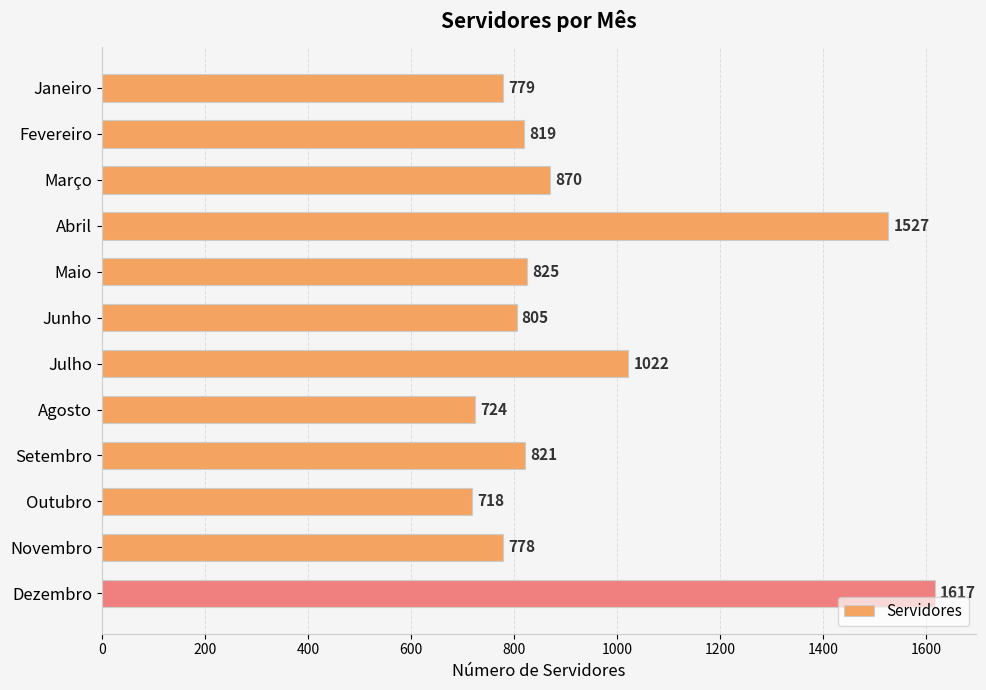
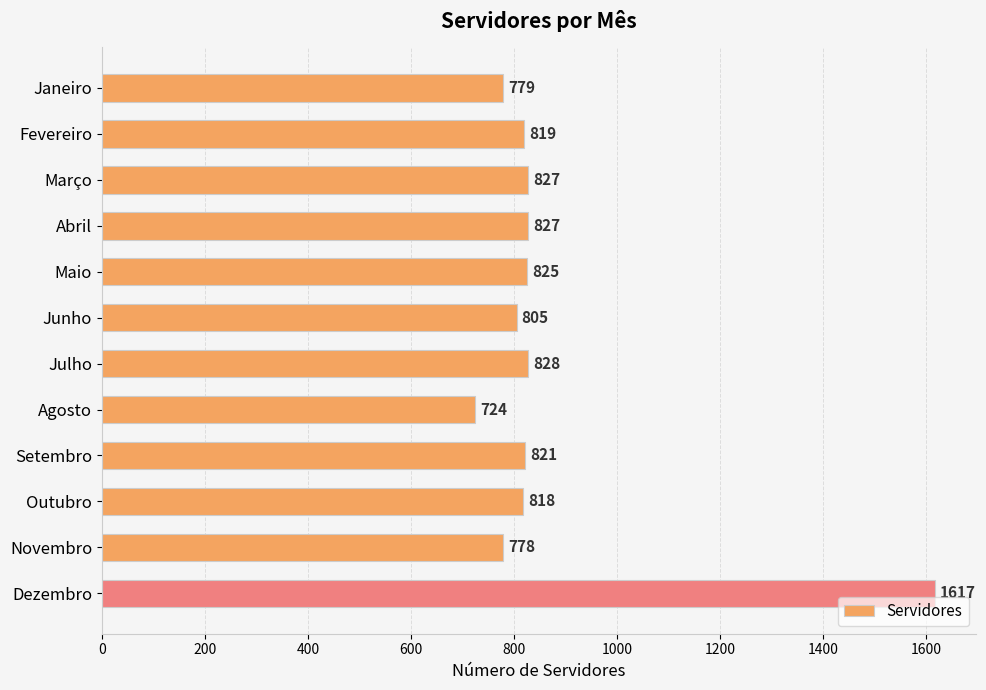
  {
    "Janeiro": 779,
    "Fevereiro": 819,
-   "Março": 870,
-   "Abril": 1527,
+   "Março": 827,
+   "Abril": 827,
    "Maio": 825,
    "Junho": 805,
-   "Julho": 1022,
+   "Julho": 828,
    "Agosto": 724,
    "Setembro": 821,
-   "Outubro": 718,
+   "Outubro": 818,
    "Novembro": 778
  }
